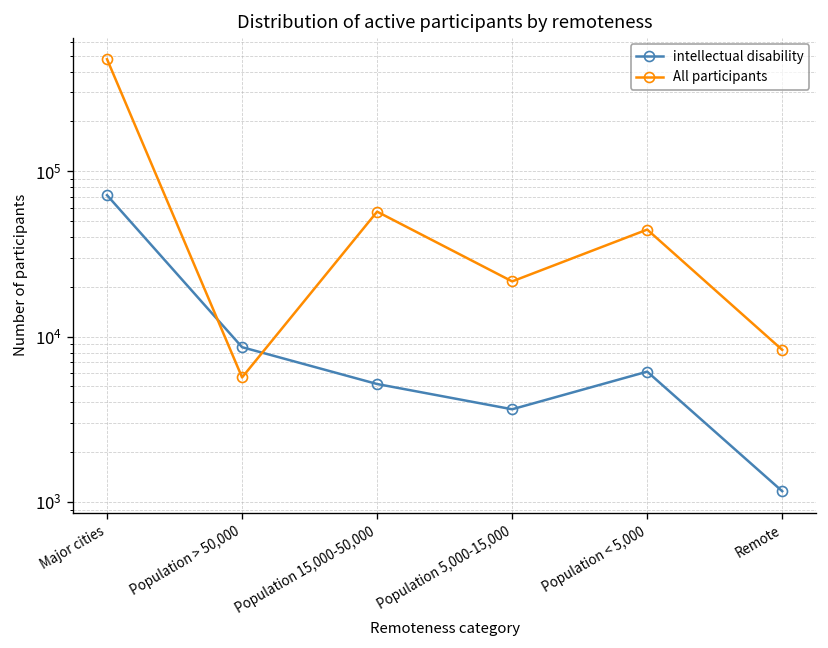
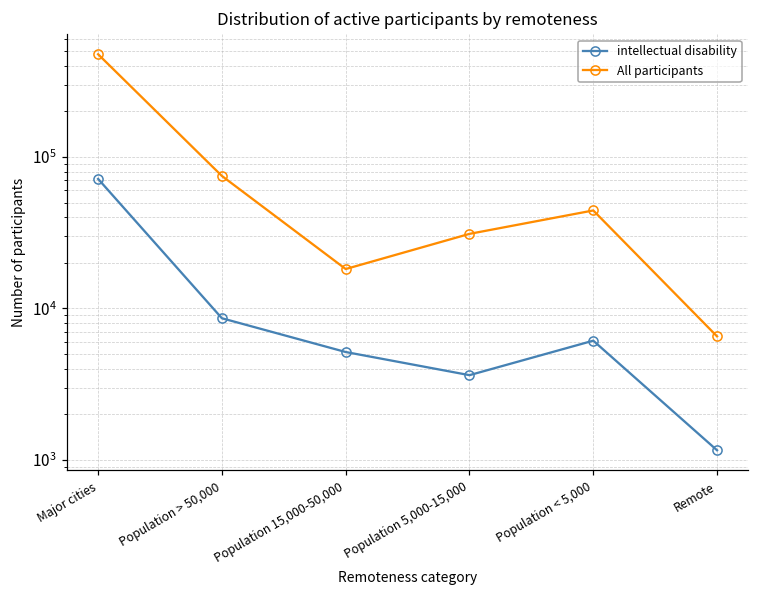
  {
    "intellectual disability": {
      "Major cities": 70000,
      "Population > 50,000": 9000,
      "Population 15,000-50,000": 5200,
      "Population 5,000-15,000": 3600,
      "Population < 5,000": 6000,
      "Remote": 1200
    },
    "All participants": {
      "Major cities": 470000,
-     "Population > 50,000": 5700,
-     "Population 15,000-50,000": 57000,
-     "Population 5,000-15,000": 22000,
+     "Population > 50,000": 70000,
+     "Population 15,000-50,000": 18000,
+     "Population 5,000-15,000": 31000,
      "Population < 5,000": 44000,
-     "Remote": 8000
+     "Remote": 7000
    }
  }
